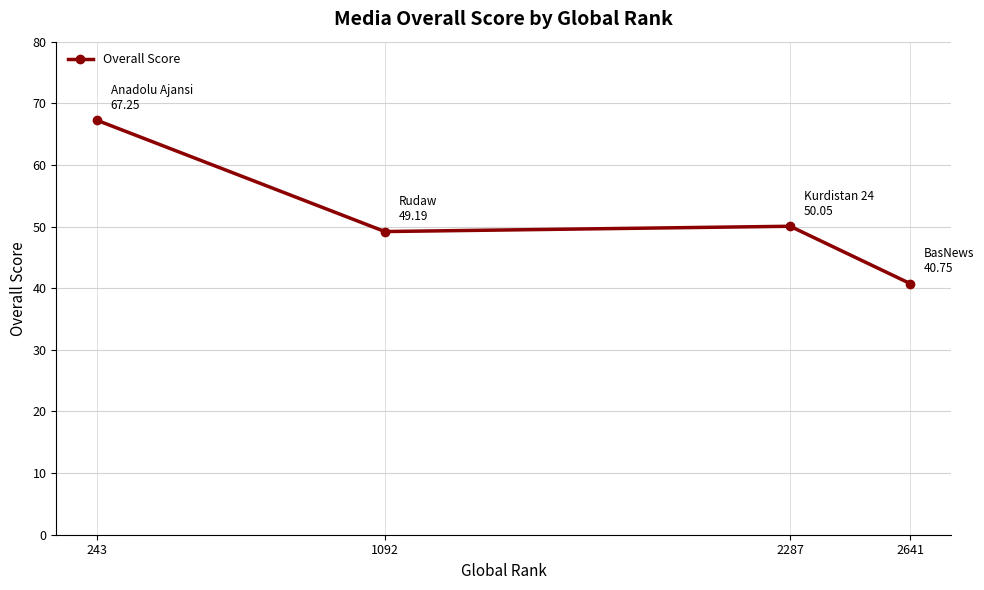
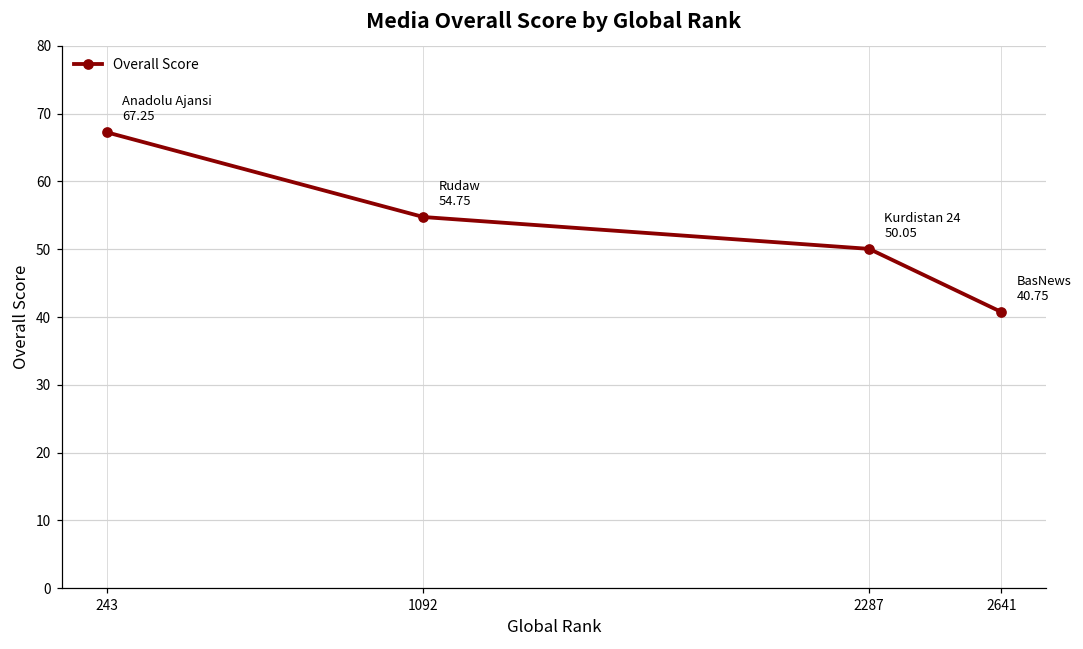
  {
    "243": 67.25,
-   "1092": 49.19,
+   "1092": 54.75,
    "2287": 50.05,
    "2641": 40.75
  }
